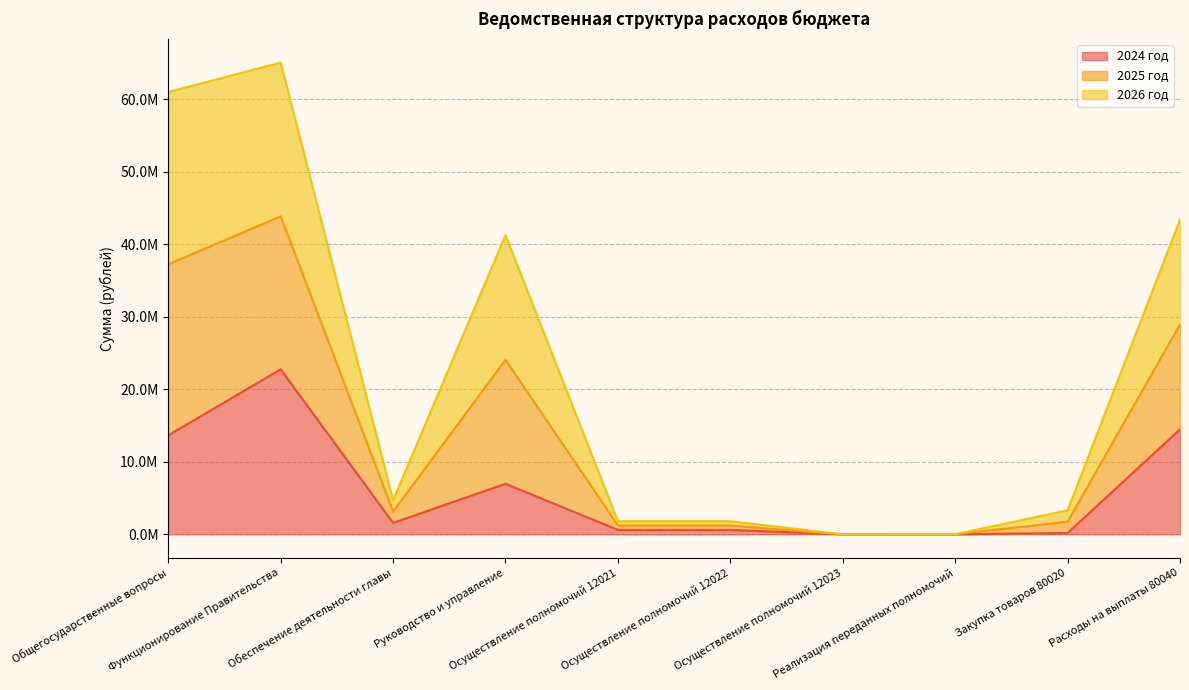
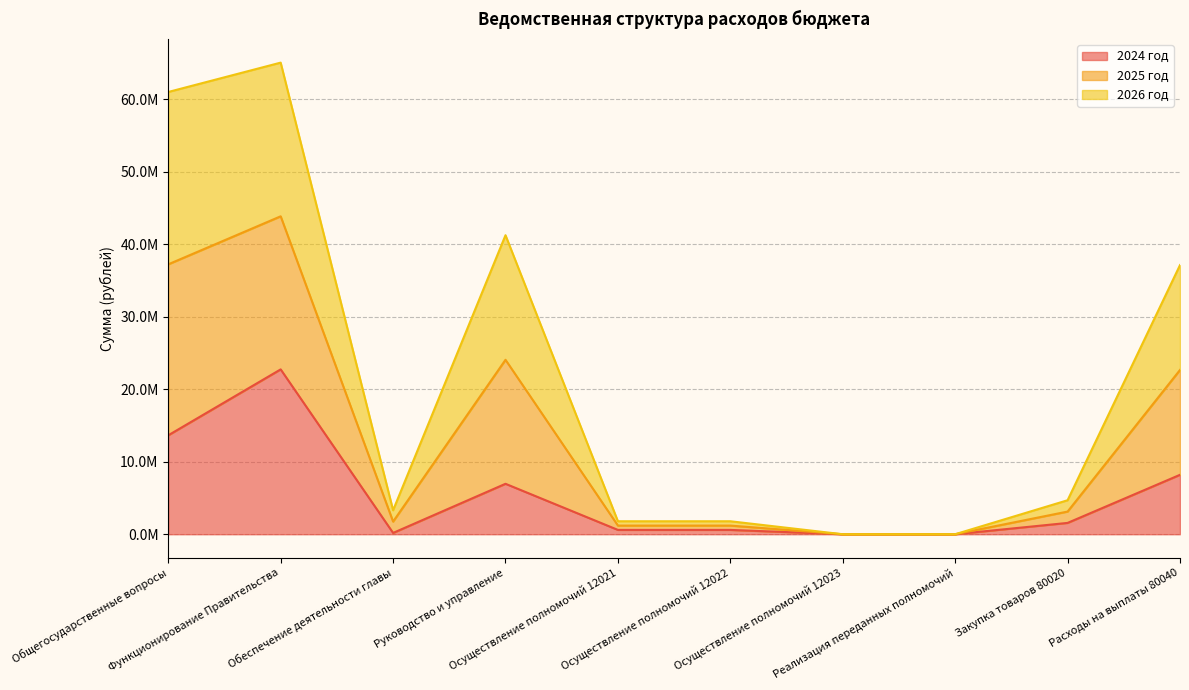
  {
    "2024 год": {
      "Общегосударственные вопросы": 14000000,
      "Функционирование Правительства": 23000000,
-     "Обеспечение деятельности главы": 2000000,
+     "Обеспечение деятельности главы": 0,
      "Руководство и управление": 7000000,
      "Осуществление полномочий 12021": 1000000,
      "Осуществление полномочий 12022": 1000000,
-     "Закупка товаров 80020": 0,
-     "Расходы на выплаты 80040": 14000000
+     "Закупка товаров 80020": 2000000,
+     "Расходы на выплаты 80040": 8000000
    }
  }
